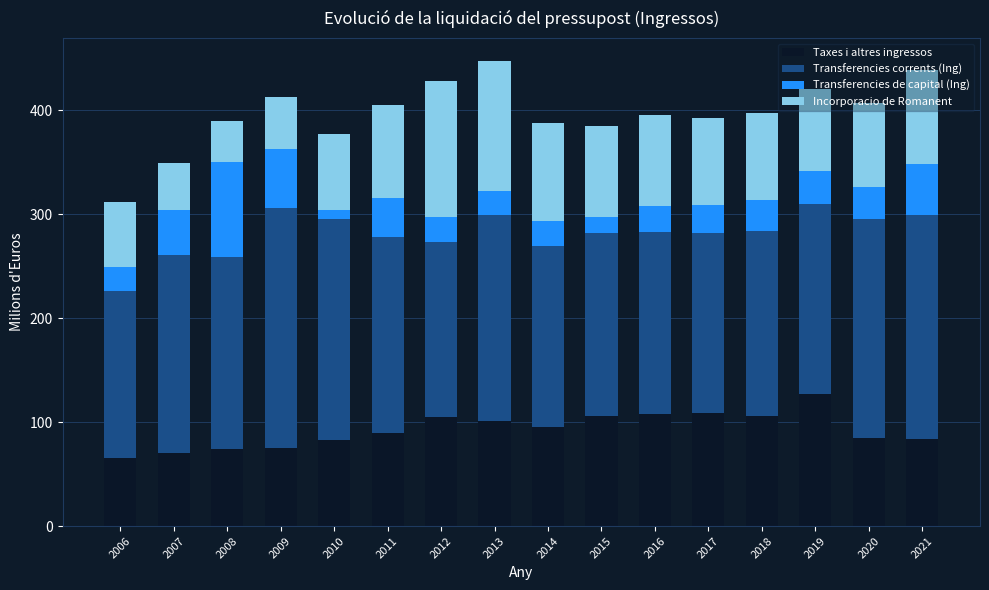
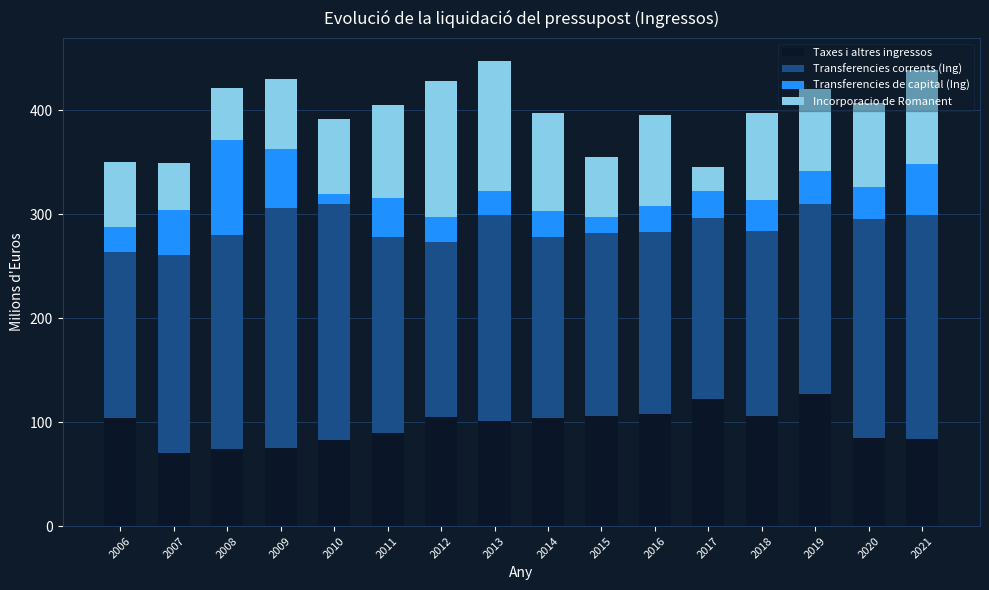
  {
    "Taxes i altres ingressos": {
-     "2006": 66,
+     "2006": 104,
      "2007": 70,
      "2008": 74,
      "2009": 75,
      "2010": 83,
      "2011": 90,
      "2012": 105,
      "2013": 101,
-     "2014": 95,
+     "2014": 104,
      "2015": 106,
      "2016": 108,
-     "2017": 109,
+     "2017": 123,
      "2018": 106,
      "2019": 127,
      "2020": 85,
      "2021": 84
    },
    "Transferencies corrents (Ing)": {
      "2006": 160,
      "2007": 191,
-     "2008": 185,
+     "2008": 206,
      "2009": 231,
-     "2010": 213,
+     "2010": 227,
      "2011": 188,
      "2012": 168,
      "2013": 199,
      "2014": 174,
      "2015": 176,
      "2016": 175,
      "2017": 173,
      "2018": 178,
      "2019": 183,
      "2020": 210,
      "2021": 215
    },
    "Transferencies de capital (Ing)": {
      "2006": 24,
      "2007": 43,
      "2008": 91,
      "2009": 57,
      "2010": 9,
      "2011": 38,
      "2012": 24,
      "2013": 23,
      "2014": 25,
      "2015": 15,
      "2016": 25,
      "2017": 26,
      "2018": 29,
      "2019": 32,
      "2020": 31,
      "2021": 50
    },
    "Incorporacio de Romanent": {
      "2006": 63,
      "2007": 46,
-     "2008": 39,
-     "2009": 50,
+     "2008": 50,
+     "2009": 67,
      "2010": 73,
      "2011": 89,
      "2012": 131,
      "2013": 125,
      "2014": 94,
-     "2015": 88,
+     "2015": 59,
      "2016": 87,
-     "2017": 84,
+     "2017": 23,
      "2018": 84
    }
  }
